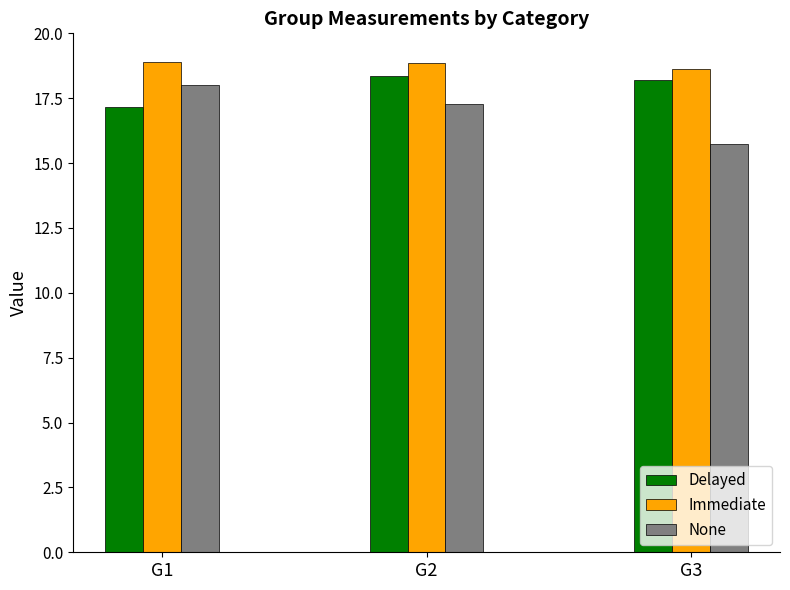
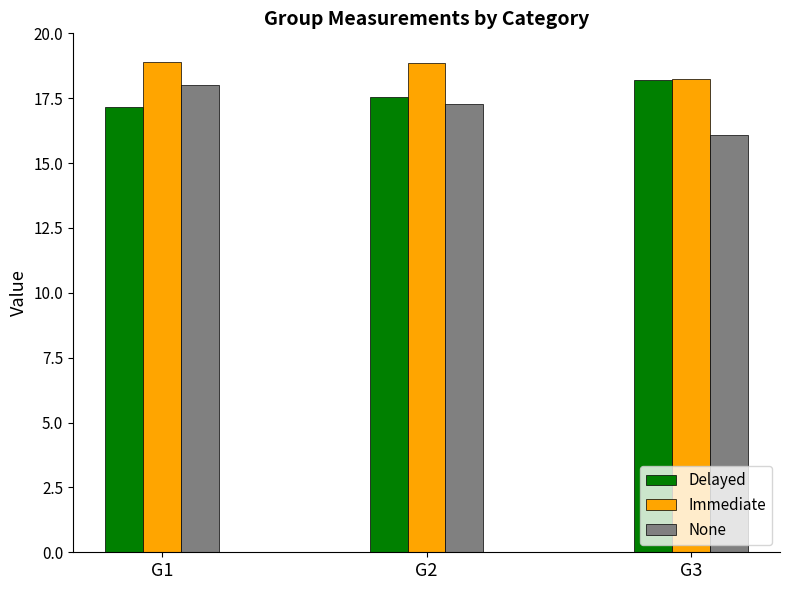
  {
    "Delayed": {
      "G1": 17.2,
-     "G2": 18.3,
+     "G2": 17.5,
      "G3": 18.2
    },
    "Immediate": {
      "G1": 18.9,
      "G2": 18.9,
-     "G3": 18.6
+     "G3": 18.3
    },
    "None": {
      "G1": 18.0,
      "G2": 17.3,
-     "G3": 15.7
+     "G3": 16.1
    }
  }
